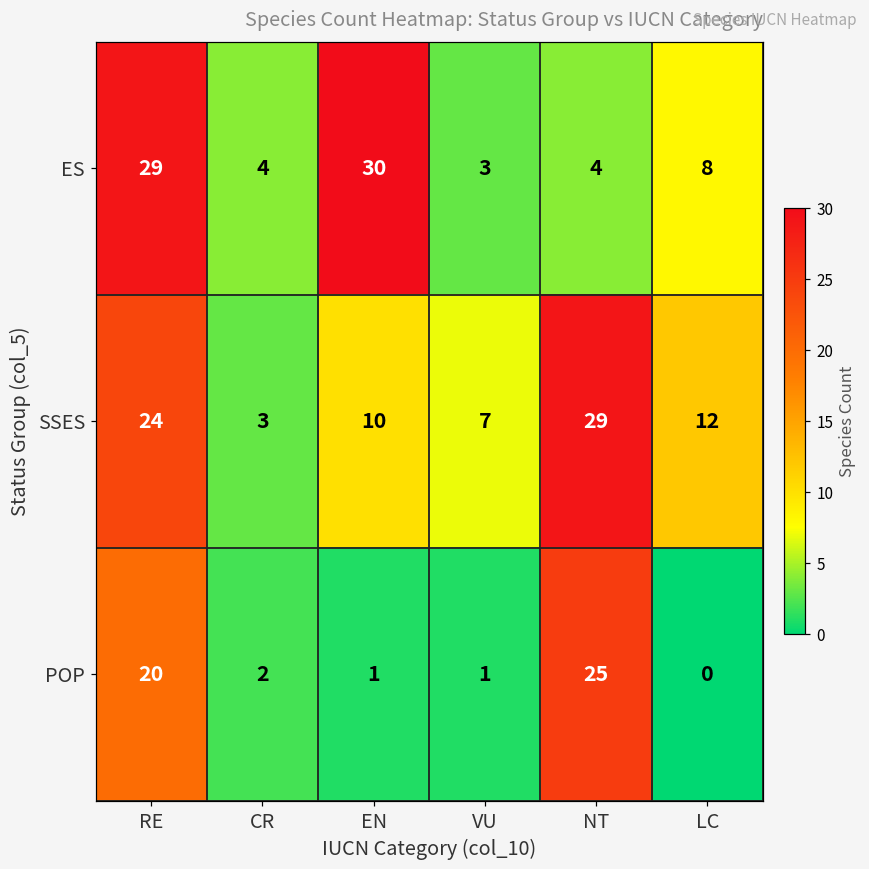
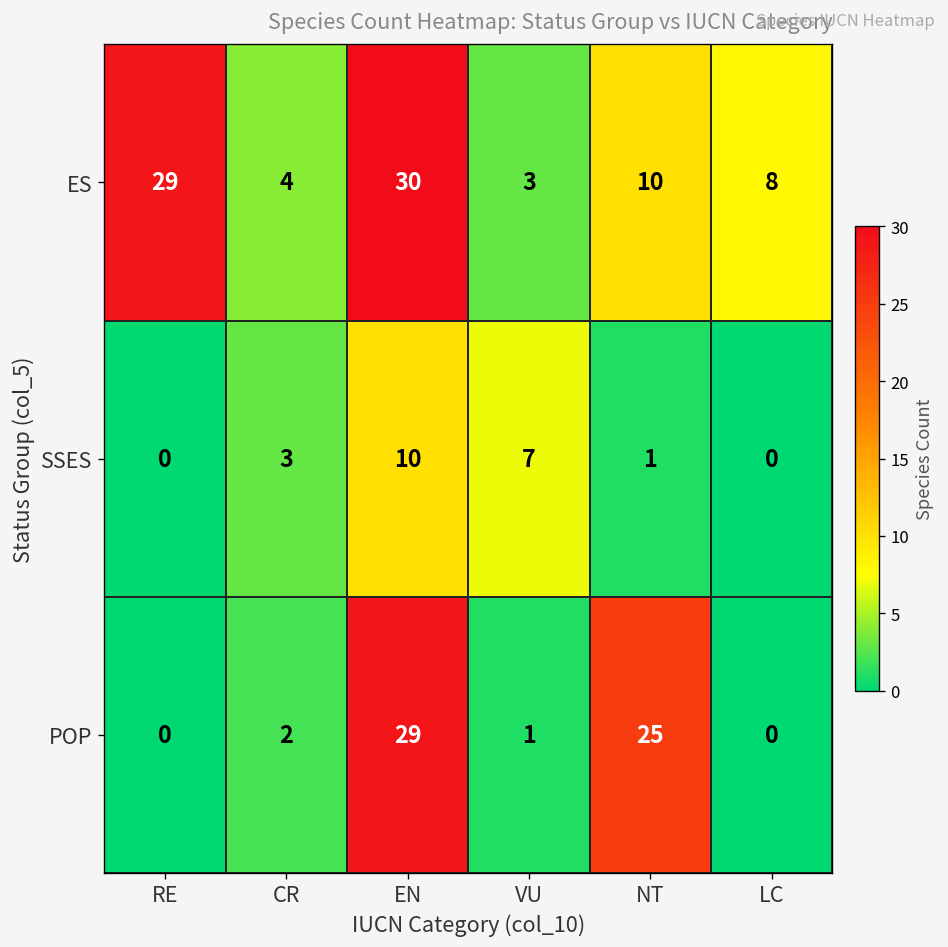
  {
    "ES": {
      "RE": 29,
      "CR": 4,
      "EN": 30,
      "VU": 3,
-     "NT": 4,
+     "NT": 10,
      "LC": 8
    },
    "SSES": {
-     "RE": 24,
+     "RE": 0,
      "CR": 3,
      "EN": 10,
      "VU": 7,
-     "NT": 29,
-     "LC": 12
+     "NT": 1,
+     "LC": 0
    },
    "POP": {
-     "RE": 20,
+     "RE": 0,
      "CR": 2,
-     "EN": 1,
+     "EN": 29,
      "VU": 1,
      "NT": 25,
      "LC": 0
    }
  }
